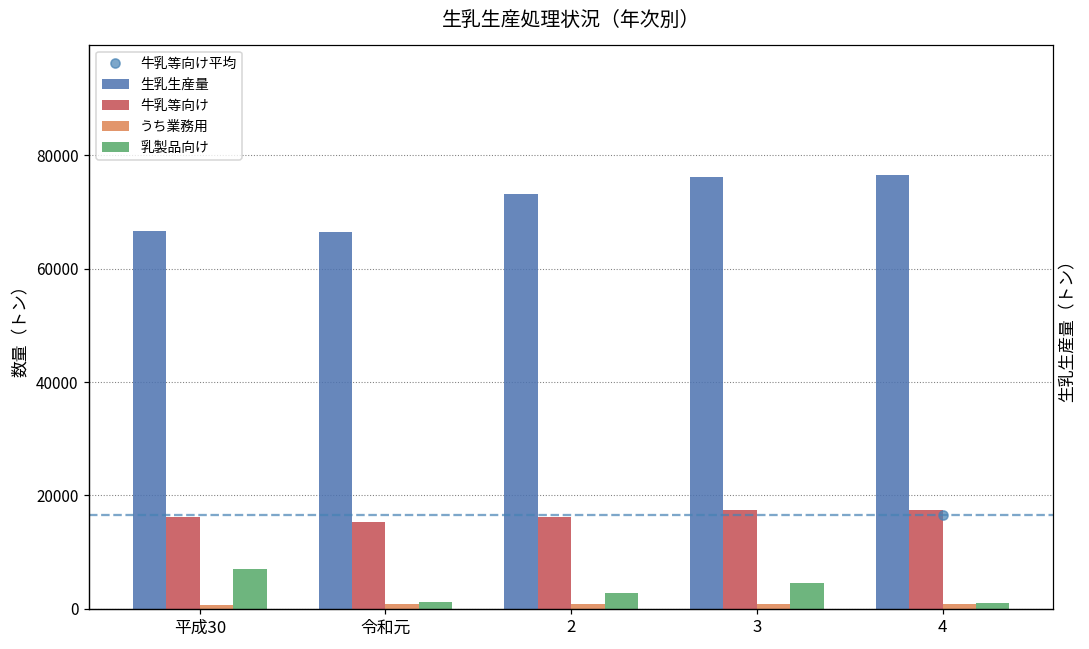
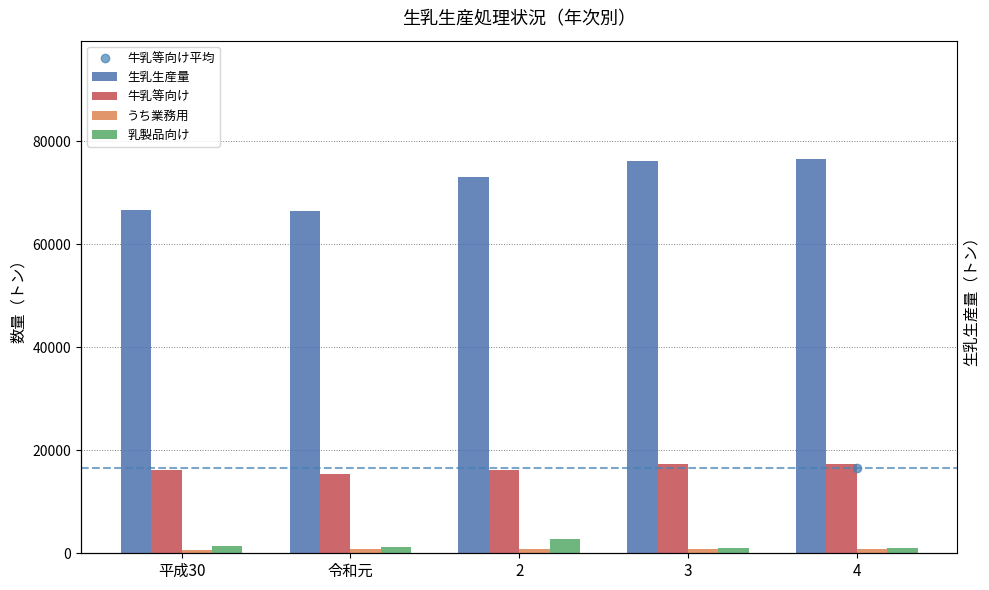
  {
    "乳製品向け": {
-     "平成30": 7000,
+     "平成30": 1000,
      "令和元": 1000,
      "2": 3000,
-     "3": 5000,
+     "3": 1000,
      "4": 1000
    }
  }
